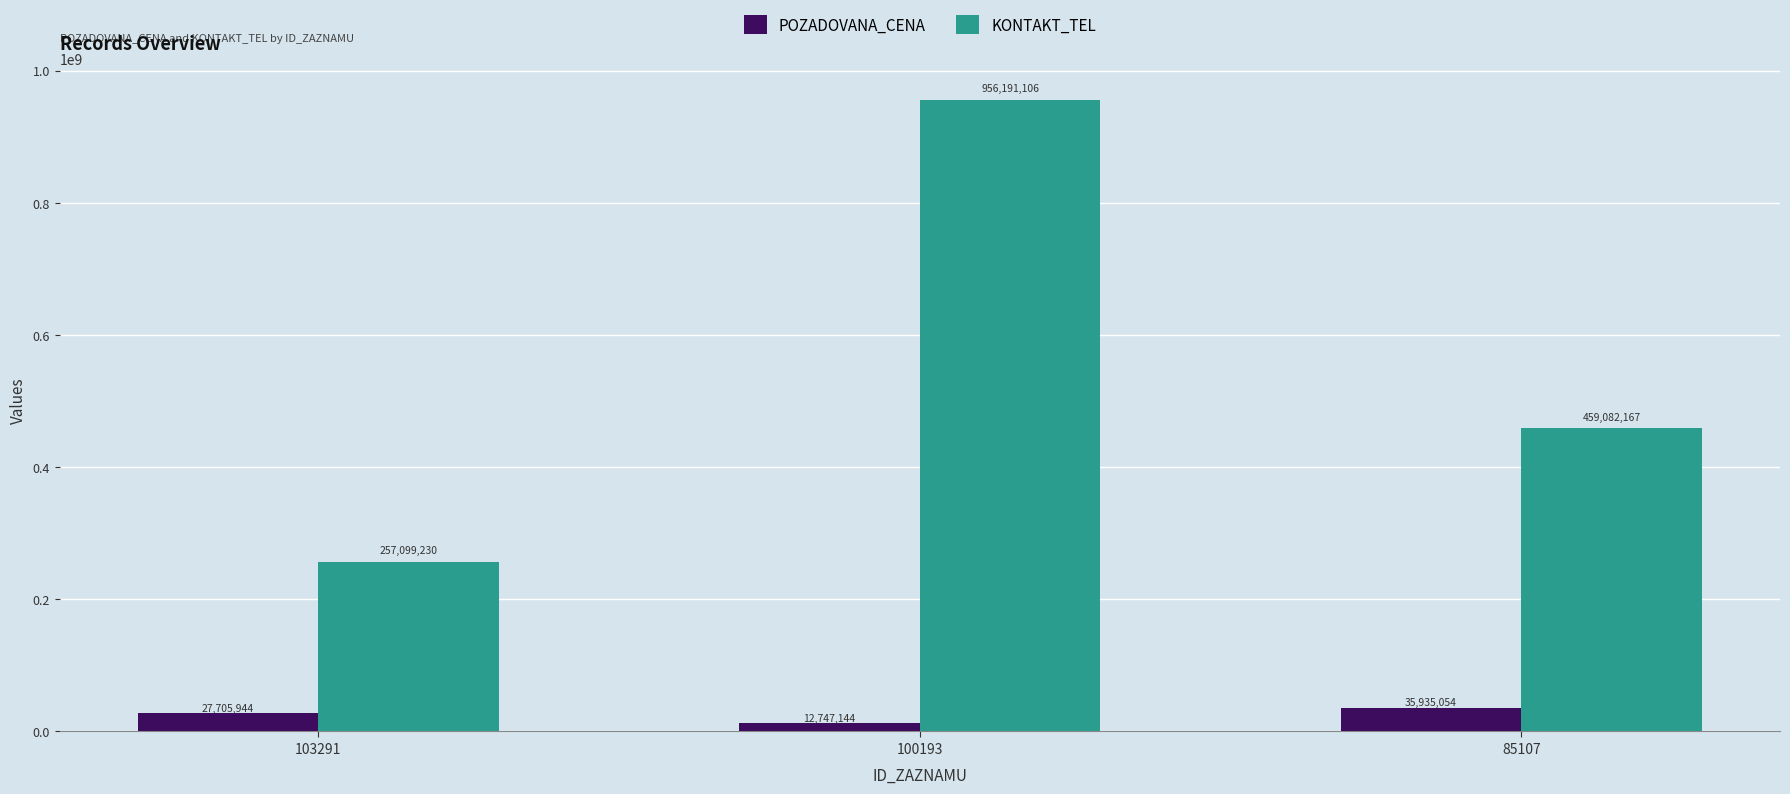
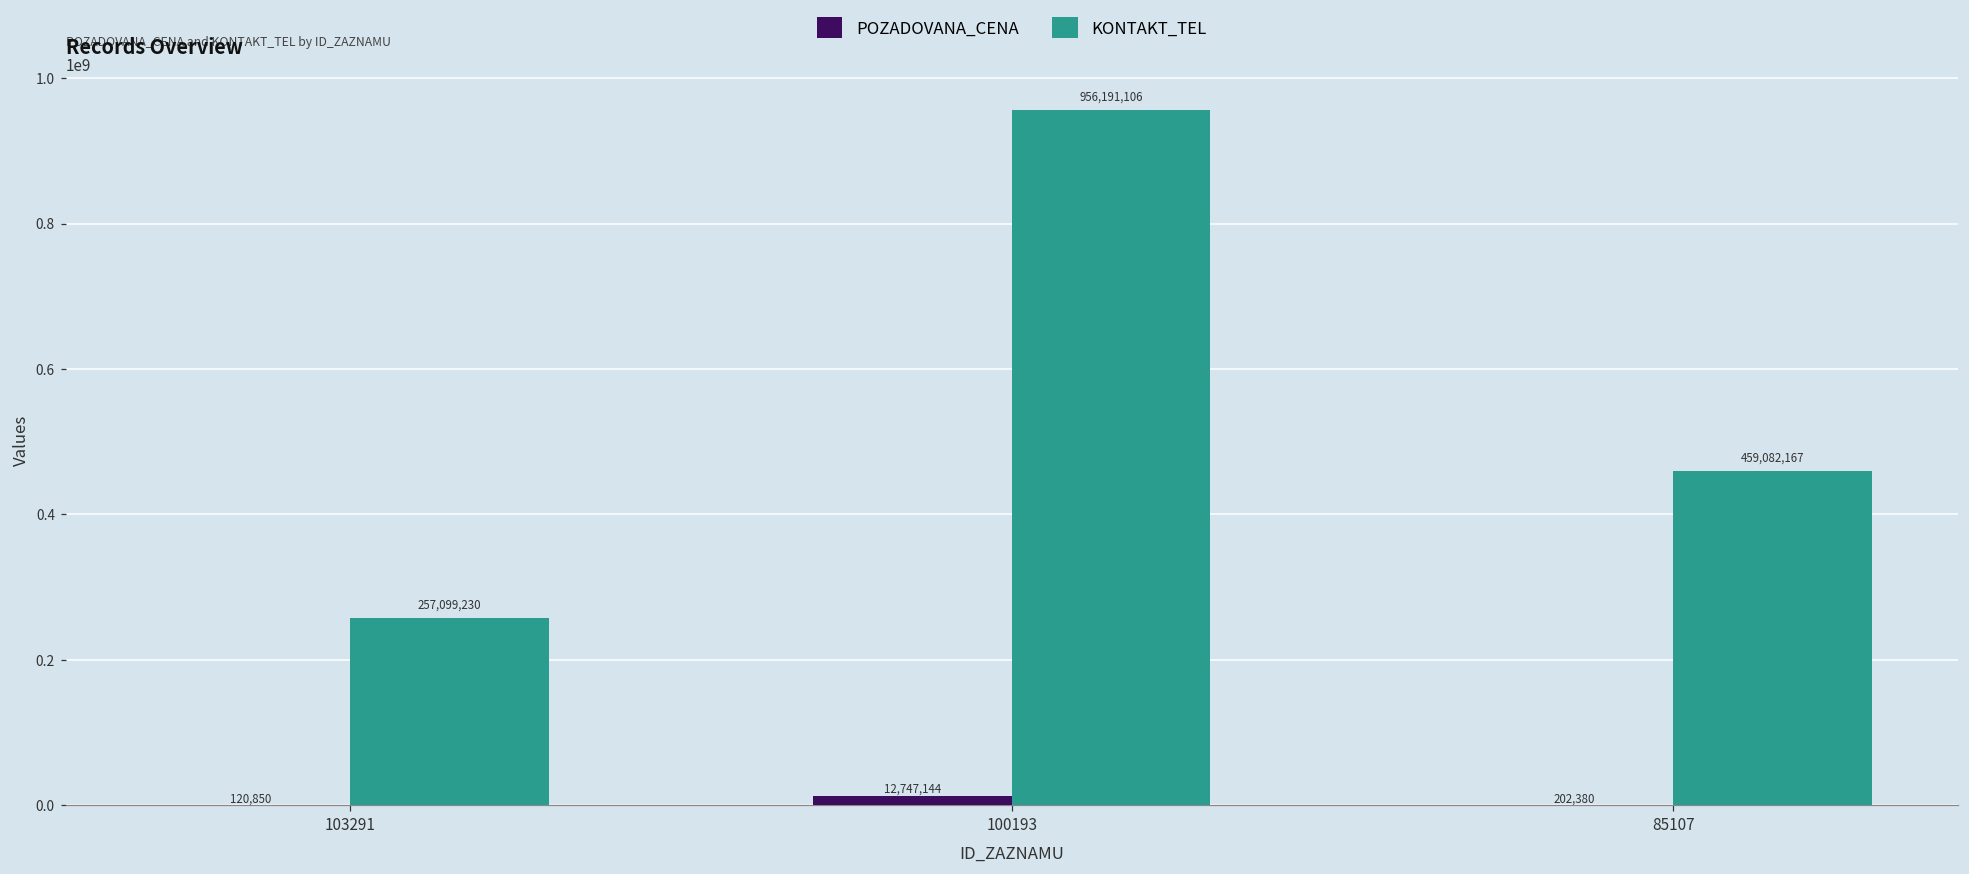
  {
    "POZADOVANA_CENA": {
-     "103291": "27,705,944",
+     "103291": "120,850",
      "100193": "12,747,144",
-     "85107": "35,935,054"
+     "85107": "202,380"
    },
    "KONTAKT_TEL": {
      "103291": "257,099,230",
      "100193": "956,191,106",
      "85107": "459,082,167"
    }
  }
